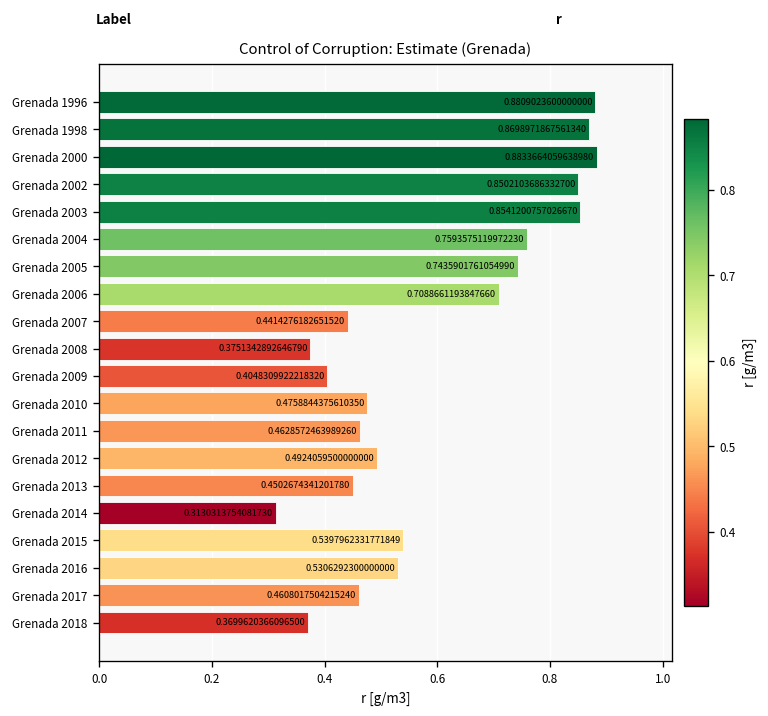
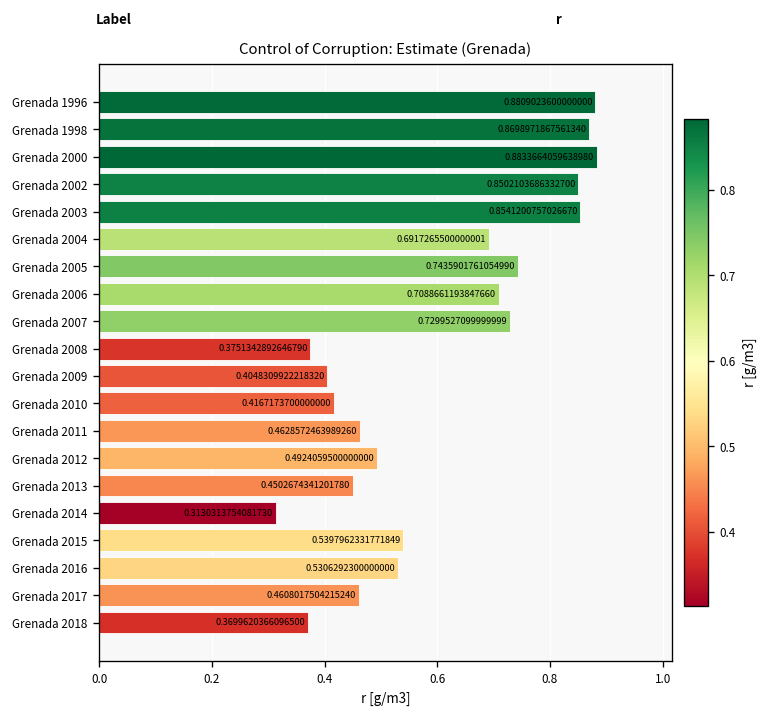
  {
    "Grenada 1996": 0.8809023600000000,
    "Grenada 1998": 0.8698971867561340,
    "Grenada 2000": 0.8833664059638980,
    "Grenada 2002": 0.8502103686332700,
    "Grenada 2003": 0.8541200757026670,
-   "Grenada 2004": 0.7593575119972230,
+   "Grenada 2004": 0.6917265500000001,
    "Grenada 2005": 0.7435901761054990,
    "Grenada 2006": 0.7088661193847660,
-   "Grenada 2007": 0.4414276182651520,
+   "Grenada 2007": 0.7299527099999999,
    "Grenada 2008": 0.3751342892646790,
    "Grenada 2009": 0.4048309922218320,
-   "Grenada 2010": 0.4758844375610350,
+   "Grenada 2010": 0.4167173700000000,
    "Grenada 2011": 0.4628572463989260,
    "Grenada 2012": 0.4924059500000000,
    "Grenada 2013": 0.4502674341201780,
    "Grenada 2014": 0.3130313754081730,
    "Grenada 2015": 0.5397962331771849,
    "Grenada 2016": 0.5306292300000000,
    "Grenada 2017": 0.4608017504215240,
    "Grenada 2018": 0.3699620366096500
  }
